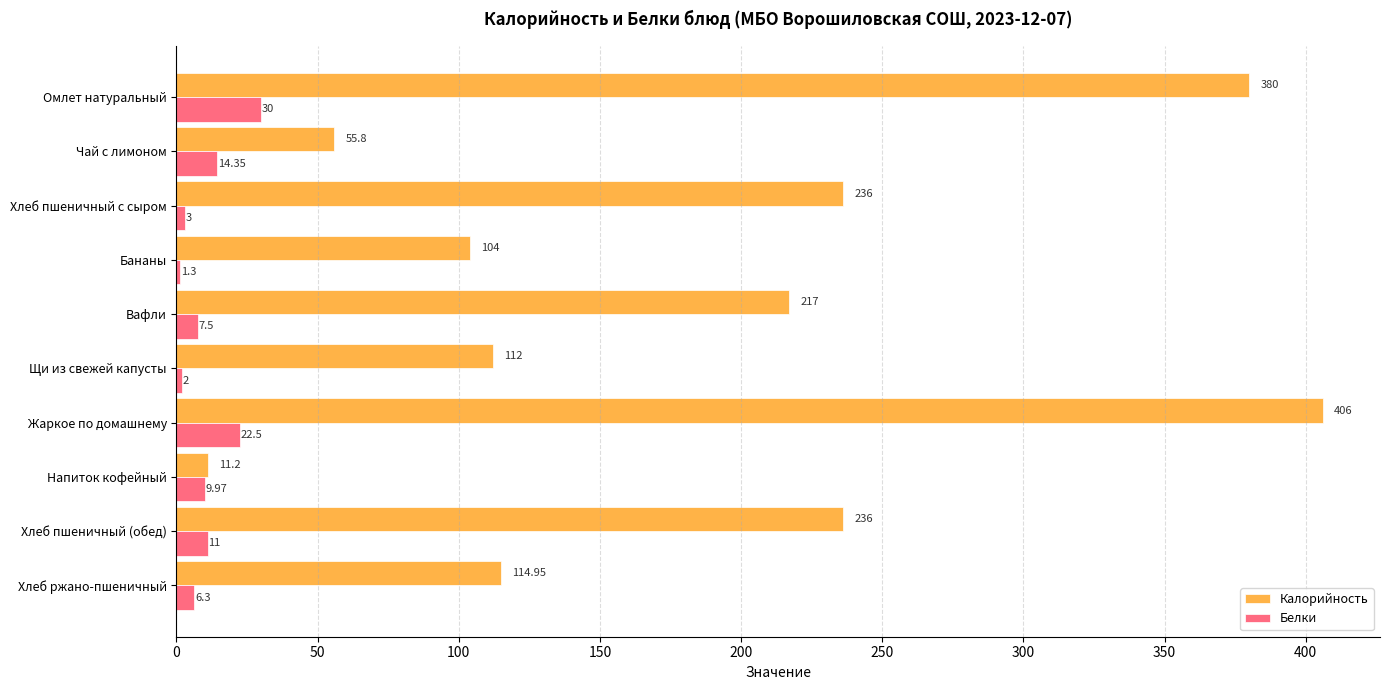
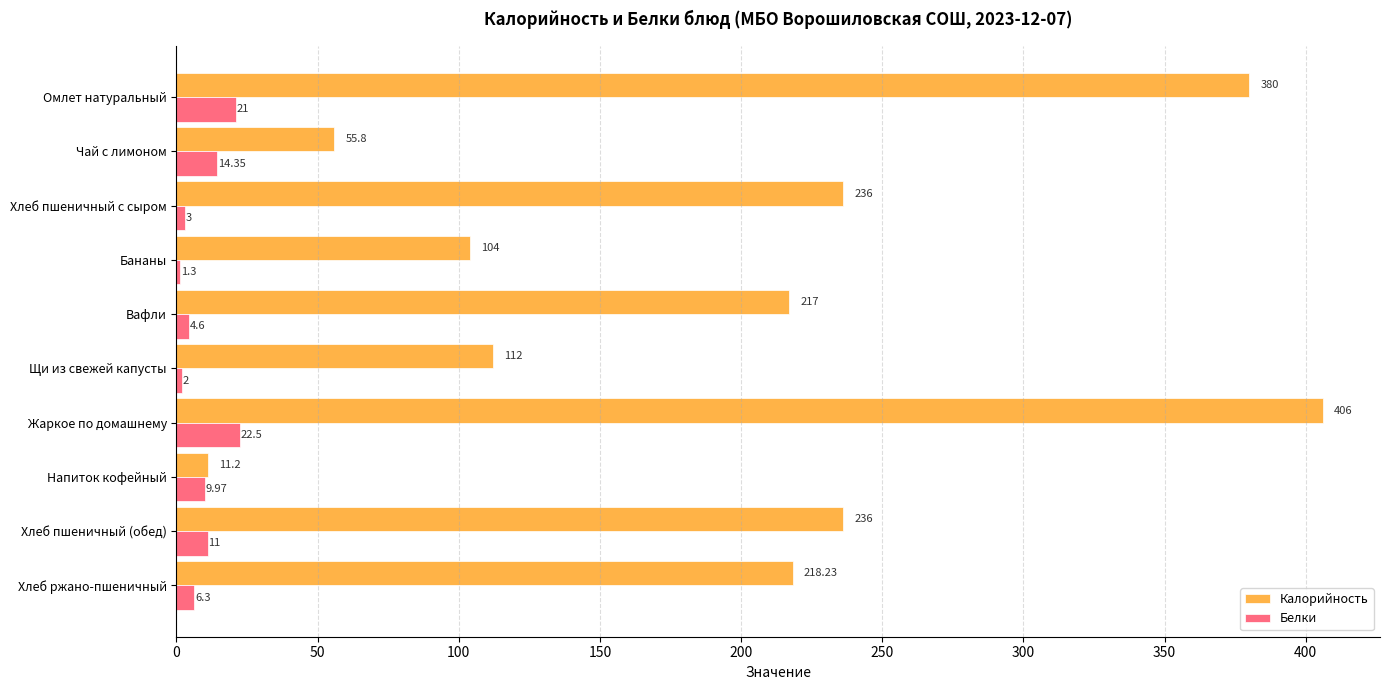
  {
    "Калорийность": {
      "Омлет натуральный": 380,
      "Чай с лимоном": 55.8,
      "Хлеб пшеничный с сыром": 236,
      "Бананы": 104,
      "Вафли": 217,
      "Щи из свежей капусты": 112,
      "Жаркое по домашнему": 406,
      "Напиток кофейный": 11.2,
      "Хлеб пшеничный (обед)": 236,
-     "Хлеб ржано-пшеничный": 114.95
+     "Хлеб ржано-пшеничный": 218.23
    },
    "Белки": {
-     "Омлет натуральный": 30,
+     "Омлет натуральный": 21,
      "Чай с лимоном": 14.35,
      "Хлеб пшеничный с сыром": 3,
      "Бананы": 1.3,
-     "Вафли": 7.5,
+     "Вафли": 4.6,
      "Щи из свежей капусты": 2,
      "Жаркое по домашнему": 22.5,
      "Напиток кофейный": 9.97,
      "Хлеб пшеничный (обед)": 11,
      "Хлеб ржано-пшеничный": 6.3
    }
  }
